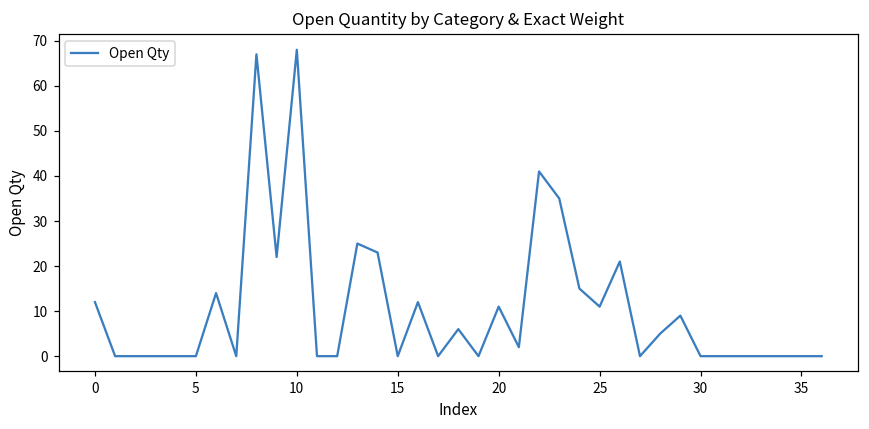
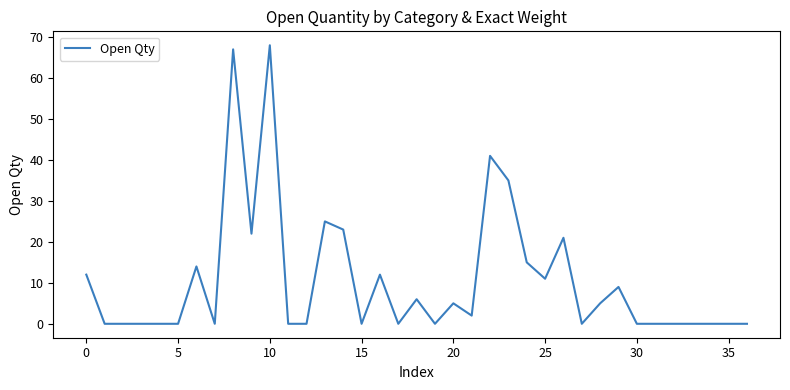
  {
    "0": 12,
    "5": 0,
    "10": 68,
    "15": 0,
-   "20": 11,
+   "20": 5,
    "25": 11,
    "30": 0,
    "35": 0
  }
